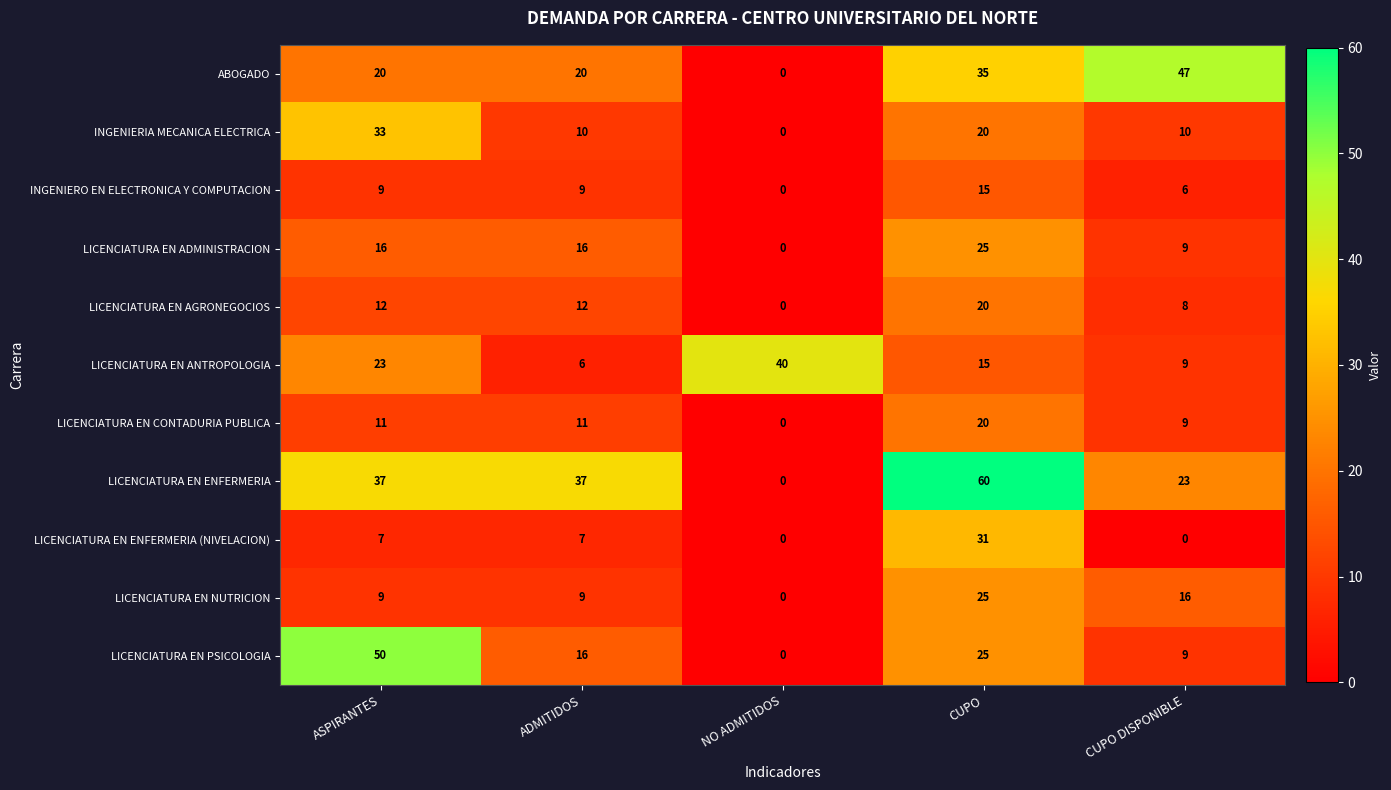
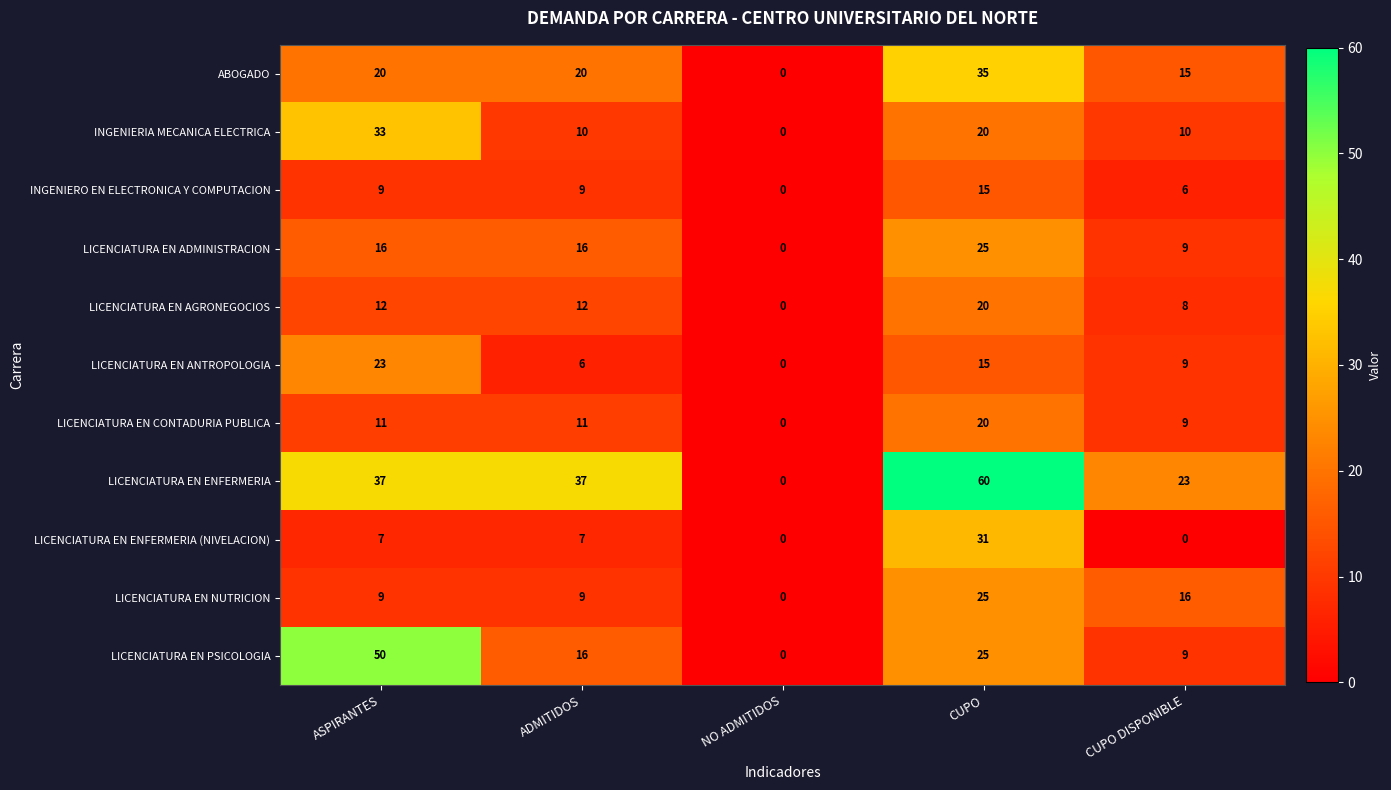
  {
    "ABOGADO": {
      "ASPIRANTES": 20,
      "ADMITIDOS": 20,
      "NO ADMITIDOS": 0,
      "CUPO": 35,
-     "CUPO DISPONIBLE": 47
+     "CUPO DISPONIBLE": 15
    },
    "INGENIERIA MECANICA ELECTRICA": {
      "ASPIRANTES": 33,
      "ADMITIDOS": 10,
      "NO ADMITIDOS": 0,
      "CUPO": 20,
      "CUPO DISPONIBLE": 10
    },
    "INGENIERO EN ELECTRONICA Y COMPUTACION": {
      "ASPIRANTES": 9,
      "ADMITIDOS": 9,
      "NO ADMITIDOS": 0,
      "CUPO": 15,
      "CUPO DISPONIBLE": 6
    },
    "LICENCIATURA EN ADMINISTRACION": {
      "ASPIRANTES": 16,
      "ADMITIDOS": 16,
      "NO ADMITIDOS": 0,
      "CUPO": 25,
      "CUPO DISPONIBLE": 9
    },
    "LICENCIATURA EN AGRONEGOCIOS": {
      "ASPIRANTES": 12,
      "ADMITIDOS": 12,
      "NO ADMITIDOS": 0,
      "CUPO": 20,
      "CUPO DISPONIBLE": 8
    },
    "LICENCIATURA EN ANTROPOLOGIA": {
      "ASPIRANTES": 23,
      "ADMITIDOS": 6,
-     "NO ADMITIDOS": 40,
+     "NO ADMITIDOS": 0,
      "CUPO": 15,
      "CUPO DISPONIBLE": 9
    },
    "LICENCIATURA EN CONTADURIA PUBLICA": {
      "ASPIRANTES": 11,
      "ADMITIDOS": 11,
      "NO ADMITIDOS": 0,
      "CUPO": 20,
      "CUPO DISPONIBLE": 9
    },
    "LICENCIATURA EN ENFERMERIA": {
      "ASPIRANTES": 37,
      "ADMITIDOS": 37,
      "NO ADMITIDOS": 0,
      "CUPO": 60,
      "CUPO DISPONIBLE": 23
    },
    "LICENCIATURA EN ENFERMERIA (NIVELACION)": {
      "ASPIRANTES": 7,
      "ADMITIDOS": 7,
      "NO ADMITIDOS": 0,
      "CUPO": 31,
      "CUPO DISPONIBLE": 0
    },
    "LICENCIATURA EN NUTRICION": {
      "ASPIRANTES": 9,
      "ADMITIDOS": 9,
      "NO ADMITIDOS": 0,
      "CUPO": 25,
      "CUPO DISPONIBLE": 16
    },
    "LICENCIATURA EN PSICOLOGIA": {
      "ASPIRANTES": 50,
      "ADMITIDOS": 16,
      "NO ADMITIDOS": 0,
      "CUPO": 25,
      "CUPO DISPONIBLE": 9
    }
  }
